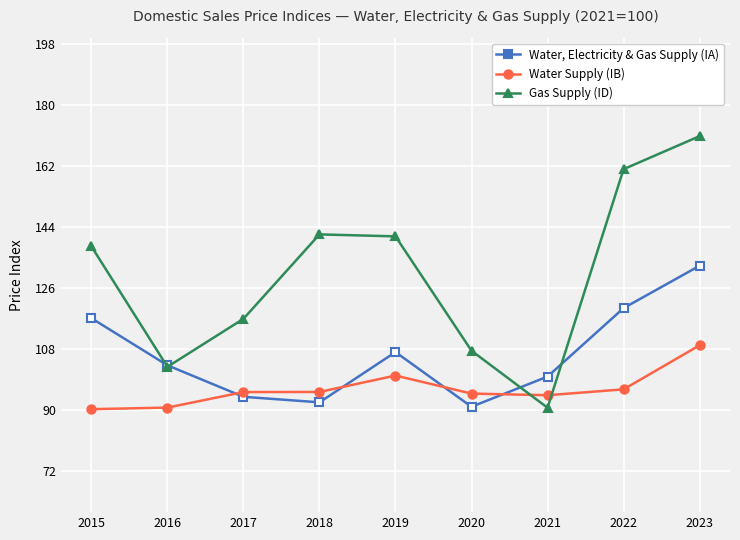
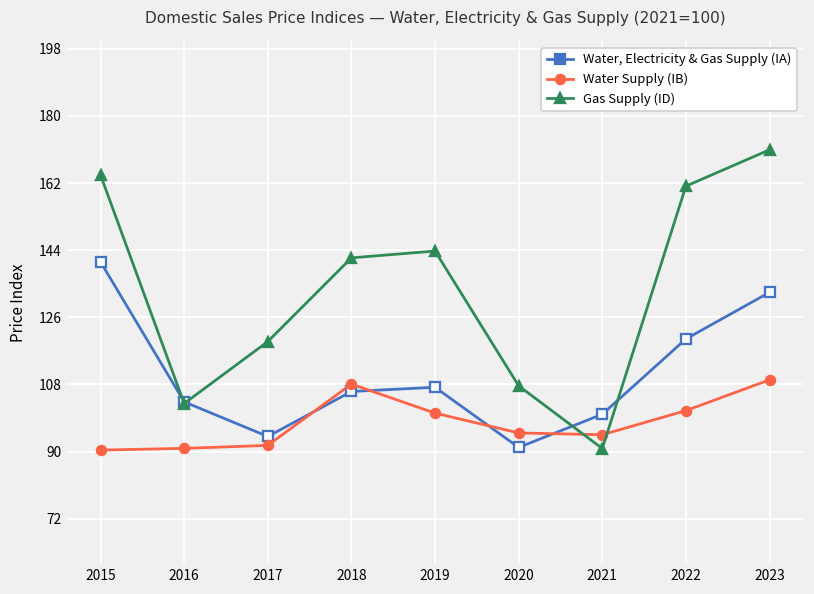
  {
    "Water, Electricity & Gas Supply (IA)": {
-     "2015": 117,
+     "2015": 141,
      "2017": 94,
-     "2018": 92,
+     "2018": 106,
      "2019": 107,
      "2020": 91,
      "2021": 100,
      "2022": 120,
      "2023": 133
    },
    "Water Supply (IB)": {
      "2015": 90,
      "2016": 91,
-     "2017": 95,
-     "2018": 95,
+     "2017": 92,
+     "2018": 108,
      "2019": 100,
      "2020": 95,
      "2021": 95,
-     "2022": 96,
+     "2022": 101,
      "2023": 109
    },
    "Gas Supply (ID)": {
-     "2015": 138,
-     "2017": 117,
+     "2015": 164,
+     "2017": 119,
      "2018": 142,
-     "2019": 141,
+     "2019": 144,
      "2020": 108,
      "2021": 91,
      "2022": 161,
      "2023": 171
    }
  }
